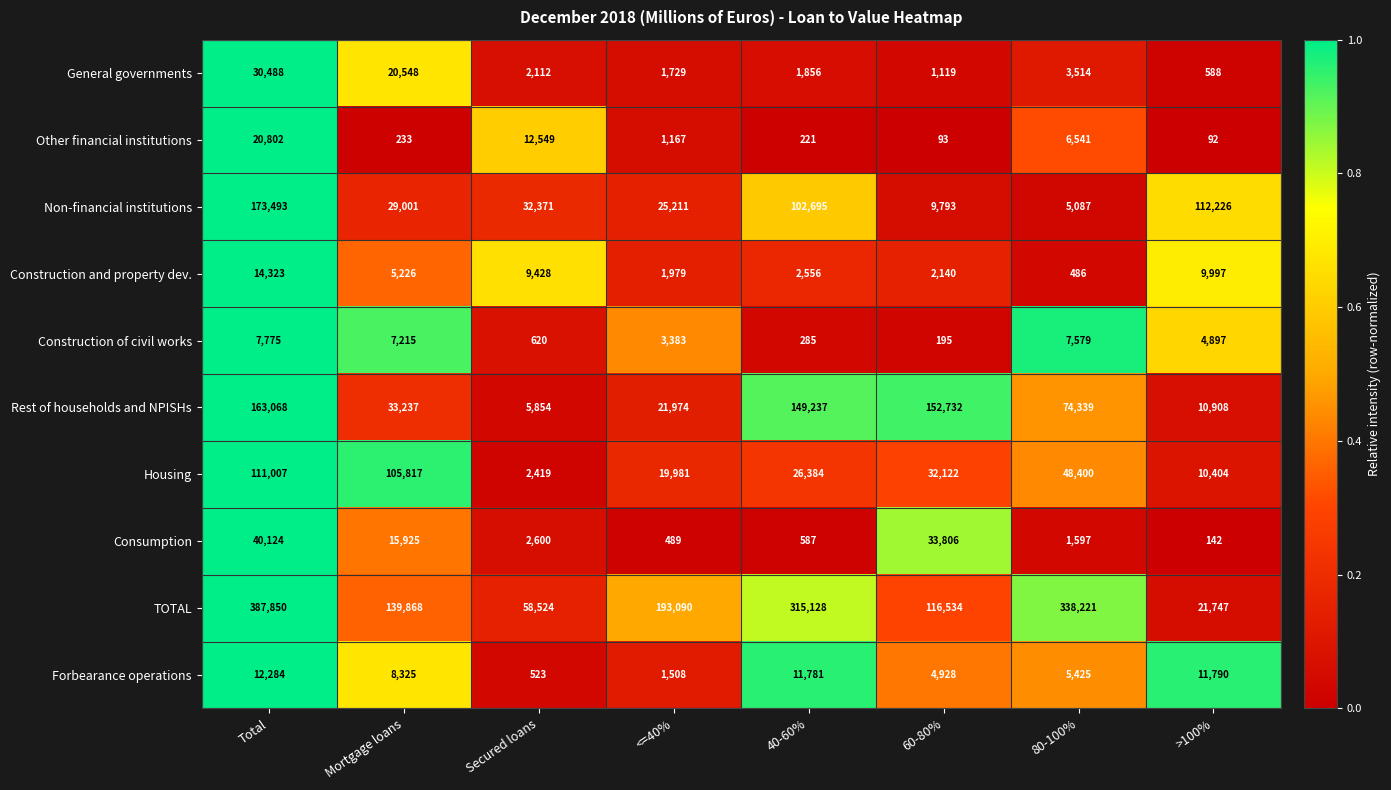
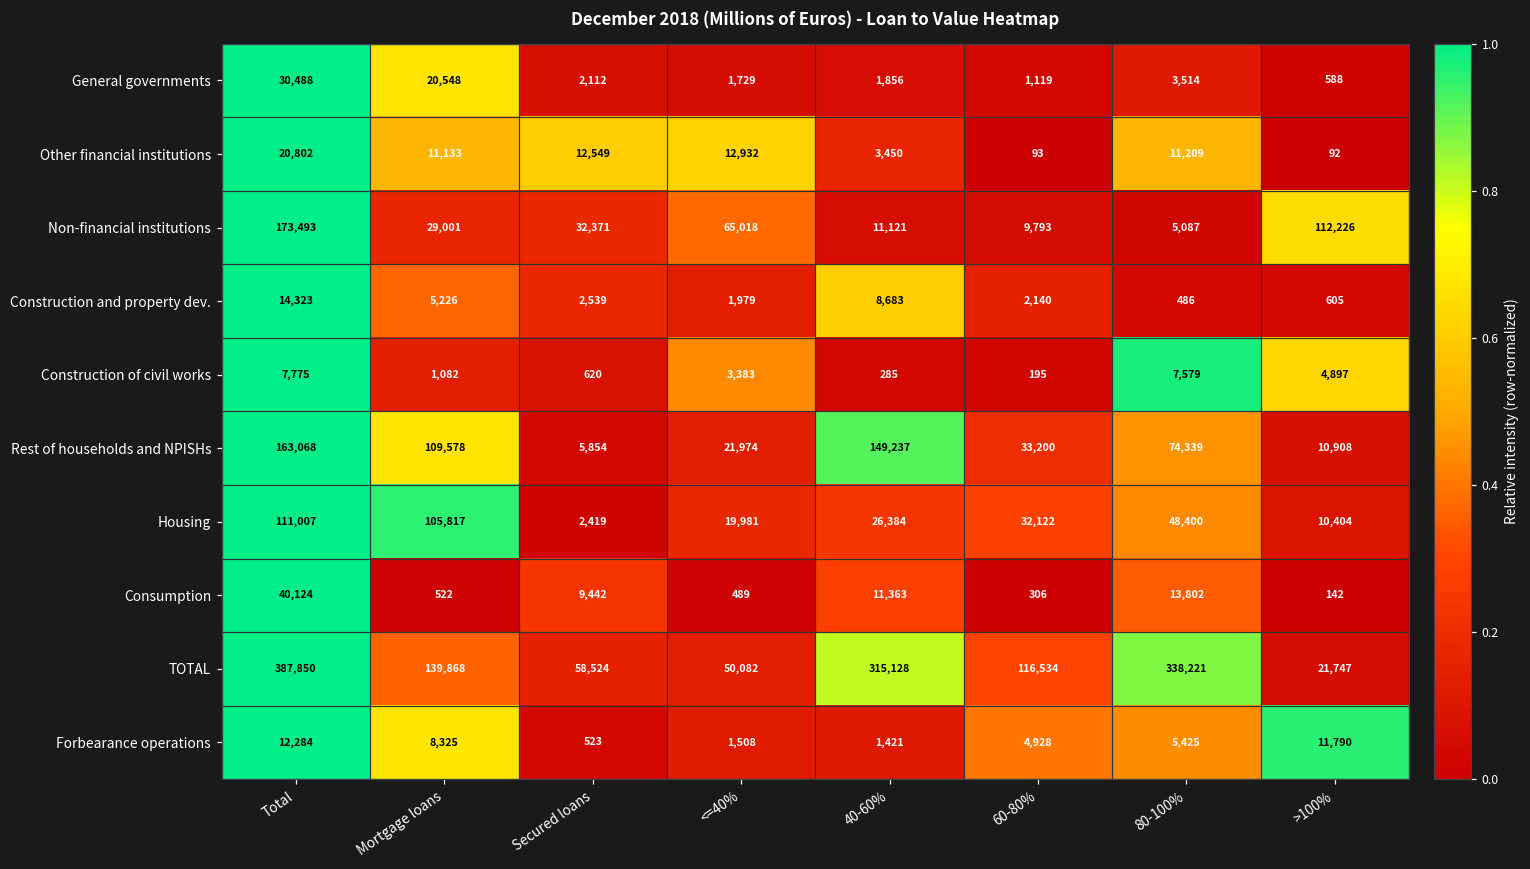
  {
    "General governments": {
      "Total": "30,488",
      "Mortgage loans": "20,548",
      "Secured loans": "2,112",
      "<=40%": "1,729",
      "40-60%": "1,856",
      "60-80%": "1,119",
      "80-100%": "3,514",
      ">100%": "588"
    },
    "Other financial institutions": {
      "Total": "20,802",
-     "Mortgage loans": "233",
+     "Mortgage loans": "11,133",
      "Secured loans": "12,549",
-     "<=40%": "1,167",
-     "40-60%": "221",
+     "<=40%": "12,932",
+     "40-60%": "3,450",
      "60-80%": "93",
-     "80-100%": "6,541",
+     "80-100%": "11,209",
      ">100%": "92"
    },
    "Non-financial institutions": {
      "Total": "173,493",
      "Mortgage loans": "29,001",
      "Secured loans": "32,371",
-     "<=40%": "25,211",
-     "40-60%": "102,695",
+     "<=40%": "65,018",
+     "40-60%": "11,121",
      "60-80%": "9,793",
      "80-100%": "5,087",
      ">100%": "112,226"
    },
    "Construction and property dev.": {
      "Total": "14,323",
      "Mortgage loans": "5,226",
-     "Secured loans": "9,428",
+     "Secured loans": "2,539",
      "<=40%": "1,979",
-     "40-60%": "2,556",
+     "40-60%": "8,683",
      "60-80%": "2,140",
      "80-100%": "486",
-     ">100%": "9,997"
+     ">100%": "605"
    },
    "Construction of civil works": {
      "Total": "7,775",
-     "Mortgage loans": "7,215",
+     "Mortgage loans": "1,082",
      "Secured loans": "620",
      "<=40%": "3,383",
      "40-60%": "285",
      "60-80%": "195",
      "80-100%": "7,579",
      ">100%": "4,897"
    },
    "Rest of households and NPISHs": {
      "Total": "163,068",
-     "Mortgage loans": "33,237",
+     "Mortgage loans": "109,578",
      "Secured loans": "5,854",
      "<=40%": "21,974",
      "40-60%": "149,237",
-     "60-80%": "152,732",
+     "60-80%": "33,200",
      "80-100%": "74,339",
      ">100%": "10,908"
    },
    "Housing": {
      "Total": "111,007",
      "Mortgage loans": "105,817",
      "Secured loans": "2,419",
      "<=40%": "19,981",
      "40-60%": "26,384",
      "60-80%": "32,122",
      "80-100%": "48,400",
      ">100%": "10,404"
    },
    "Consumption": {
      "Total": "40,124",
-     "Mortgage loans": "15,925",
-     "Secured loans": "2,600",
+     "Mortgage loans": "522",
+     "Secured loans": "9,442",
      "<=40%": "489",
-     "40-60%": "587",
-     "60-80%": "33,806",
-     "80-100%": "1,597",
+     "40-60%": "11,363",
+     "60-80%": "306",
+     "80-100%": "13,802",
      ">100%": "142"
    },
    "TOTAL": {
      "Total": "387,850",
      "Mortgage loans": "139,868",
      "Secured loans": "58,524",
-     "<=40%": "193,090",
+     "<=40%": "50,082",
      "40-60%": "315,128",
      "60-80%": "116,534",
      "80-100%": "338,221",
      ">100%": "21,747"
    },
    "Forbearance operations": {
      "Total": "12,284",
      "Mortgage loans": "8,325",
      "Secured loans": "523",
      "<=40%": "1,508",
-     "40-60%": "11,781",
+     "40-60%": "1,421",
      "60-80%": "4,928",
      "80-100%": "5,425",
      ">100%": "11,790"
    }
  }
